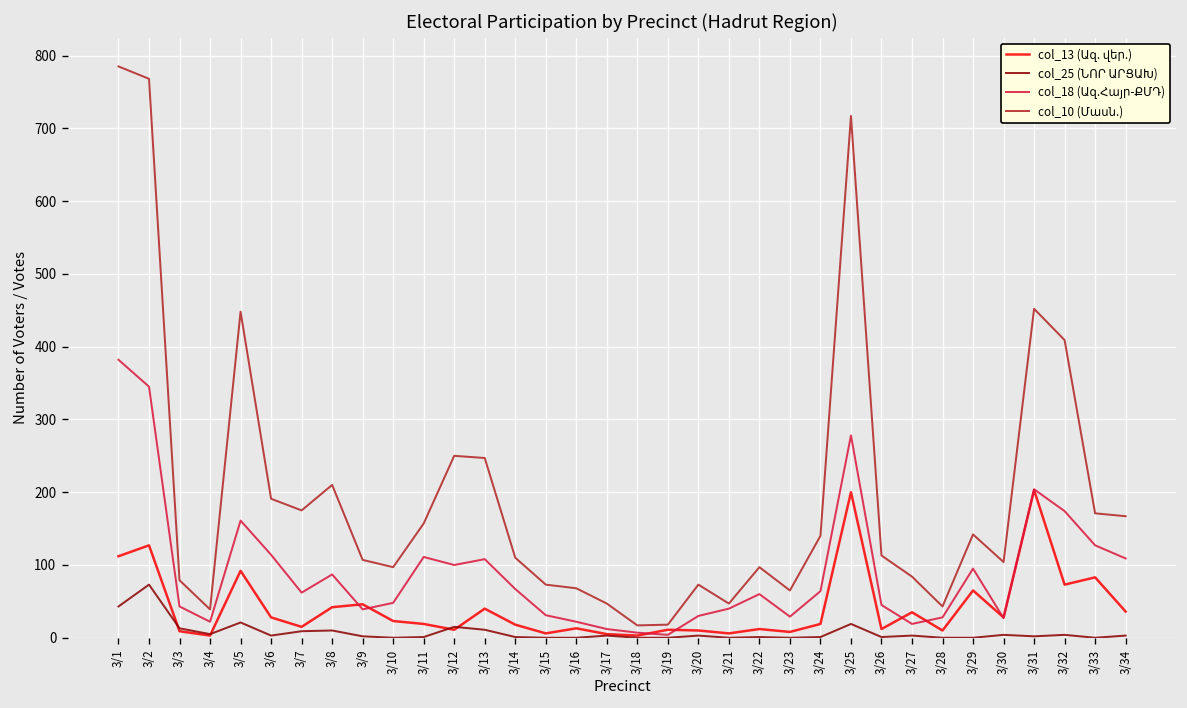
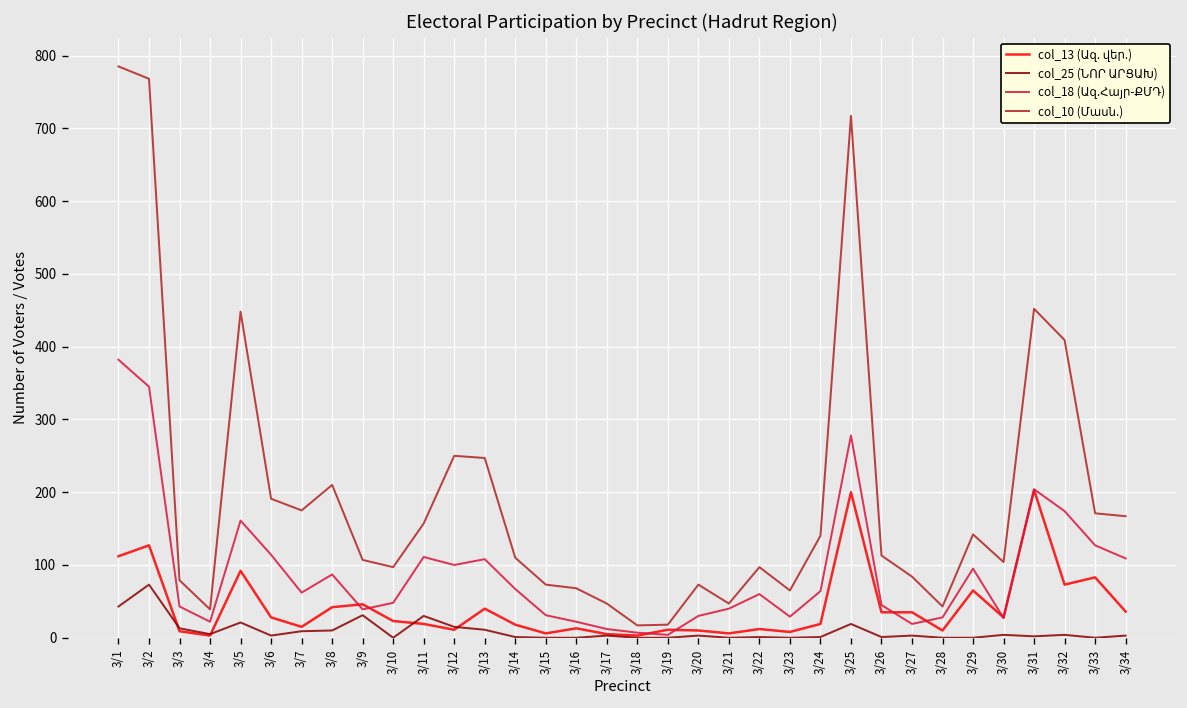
  {
    "col_13 (Ազ. վեր.)": {
      "3/1": 110,
      "3/2": 130,
      "3/5": 90,
      "3/6": 30,
      "3/7": 20,
      "3/8": 40,
      "3/9": 50,
      "3/10": 20,
      "3/11": 20,
      "3/13": 40,
      "3/14": 20,
      "3/15": 10,
      "3/16": 10,
      "3/19": 10,
      "3/20": 10,
      "3/21": 10,
      "3/22": 10,
      "3/23": 10,
      "3/24": 20,
      "3/25": 200,
-     "3/26": 10,
+     "3/26": 40,
      "3/27": 40,
      "3/28": 10,
      "3/29": 70,
      "3/32": 70,
      "3/33": 80,
      "3/34": 40
    },
    "col_25 (ՆՈՐ ԱՐՑԱԽ)": {
      "3/1": 40,
      "3/2": 70,
      "3/5": 20,
      "3/6": 0,
      "3/7": 10,
      "3/8": 10,
-     "3/9": 0,
+     "3/9": 30,
      "3/10": 0,
-     "3/11": 0,
+     "3/11": 30,
      "3/13": 10,
      "3/14": 0,
      "3/15": 0,
      "3/16": 0,
      "3/20": 0,
      "3/21": 0,
      "3/22": 0,
      "3/23": 0,
      "3/24": 0,
      "3/25": 20,
      "3/26": 0,
      "3/27": 0,
      "3/28": 0,
      "3/29": 0,
      "3/30": 0,
      "3/31": 0,
      "3/32": 0,
      "3/33": 0,
      "3/34": 0
    }
  }
